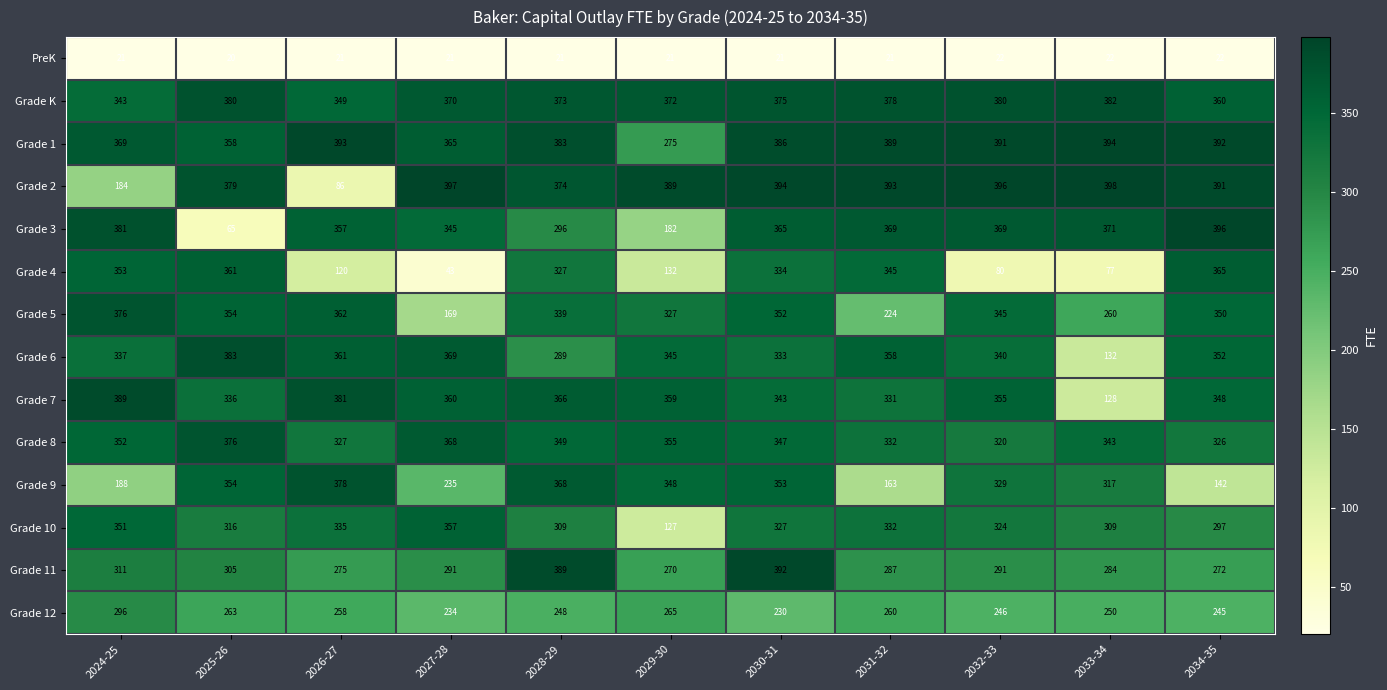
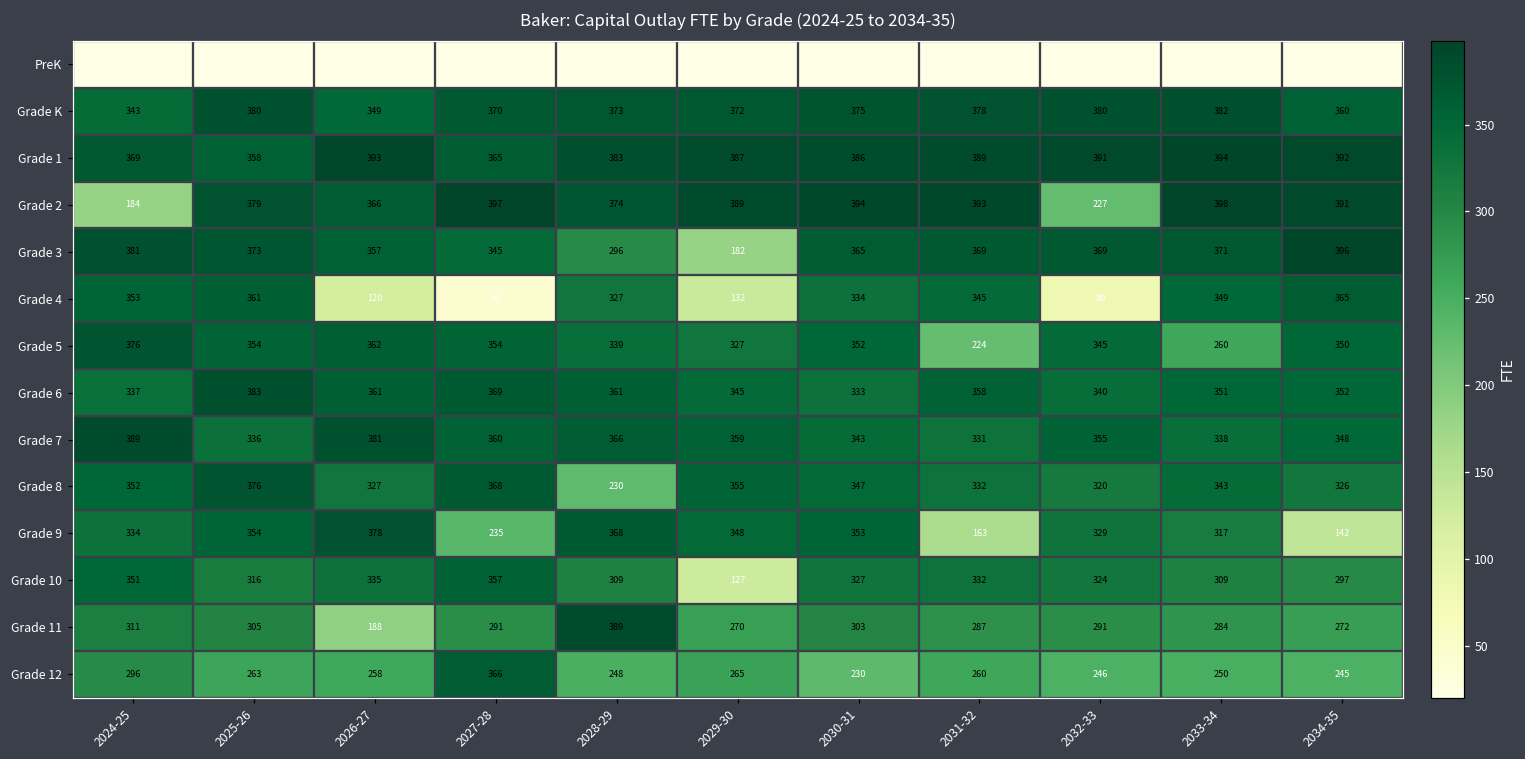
  {
    "Grade K": {
      "2024-25": 343,
      "2025-26": 380,
      "2026-27": 349,
      "2027-28": 370,
      "2028-29": 373,
      "2029-30": 372,
      "2030-31": 375,
      "2031-32": 378,
      "2032-33": 380,
      "2033-34": 382,
      "2034-35": 360
    },
    "Grade 1": {
      "2024-25": 369,
      "2025-26": 358,
      "2026-27": 393,
      "2027-28": 365,
      "2028-29": 383,
-     "2029-30": 275,
+     "2029-30": 387,
      "2030-31": 386,
      "2031-32": 389,
      "2032-33": 391,
      "2033-34": 394,
      "2034-35": 392
    },
    "Grade 2": {
      "2024-25": 184,
      "2025-26": 379,
-     "2026-27": 86,
+     "2026-27": 366,
      "2027-28": 397,
      "2028-29": 374,
      "2029-30": 389,
      "2030-31": 394,
      "2031-32": 393,
-     "2032-33": 396,
+     "2032-33": 227,
      "2033-34": 398,
      "2034-35": 391
    },
    "Grade 3": {
      "2024-25": 381,
-     "2025-26": 65,
+     "2025-26": 373,
      "2026-27": 357,
      "2027-28": 345,
      "2028-29": 296,
      "2029-30": 182,
      "2030-31": 365,
      "2031-32": 369,
      "2032-33": 369,
      "2033-34": 371,
      "2034-35": 396
    },
    "Grade 4": {
      "2024-25": 353,
      "2025-26": 361,
      "2026-27": 120,
      "2028-29": 327,
      "2029-30": 132,
      "2030-31": 334,
      "2031-32": 345,
      "2032-33": 80,
-     "2033-34": 77,
+     "2033-34": 349,
      "2034-35": 365
    },
    "Grade 5": {
      "2024-25": 376,
      "2025-26": 354,
      "2026-27": 362,
-     "2027-28": 169,
+     "2027-28": 354,
      "2028-29": 339,
      "2029-30": 327,
      "2030-31": 352,
      "2031-32": 224,
      "2032-33": 345,
      "2033-34": 260,
      "2034-35": 350
    },
    "Grade 6": {
      "2024-25": 337,
      "2025-26": 383,
      "2026-27": 361,
      "2027-28": 369,
-     "2028-29": 289,
+     "2028-29": 361,
      "2029-30": 345,
      "2030-31": 333,
      "2031-32": 358,
      "2032-33": 340,
-     "2033-34": 132,
+     "2033-34": 351,
      "2034-35": 352
    },
    "Grade 7": {
      "2024-25": 389,
      "2025-26": 336,
      "2026-27": 381,
      "2027-28": 360,
      "2028-29": 366,
      "2029-30": 359,
      "2030-31": 343,
      "2031-32": 331,
      "2032-33": 355,
-     "2033-34": 128,
+     "2033-34": 338,
      "2034-35": 348
    },
    "Grade 8": {
      "2024-25": 352,
      "2025-26": 376,
      "2026-27": 327,
      "2027-28": 368,
-     "2028-29": 349,
+     "2028-29": 230,
      "2029-30": 355,
      "2030-31": 347,
      "2031-32": 332,
      "2032-33": 320,
      "2033-34": 343,
      "2034-35": 326
    },
    "Grade 9": {
-     "2024-25": 188,
+     "2024-25": 334,
      "2025-26": 354,
      "2026-27": 378,
      "2027-28": 235,
      "2028-29": 368,
      "2029-30": 348,
      "2030-31": 353,
      "2031-32": 163,
      "2032-33": 329,
      "2033-34": 317,
      "2034-35": 142
    },
    "Grade 10": {
      "2024-25": 351,
      "2025-26": 316,
      "2026-27": 335,
      "2027-28": 357,
      "2028-29": 309,
      "2029-30": 127,
      "2030-31": 327,
      "2031-32": 332,
      "2032-33": 324,
      "2033-34": 309,
      "2034-35": 297
    },
    "Grade 11": {
      "2024-25": 311,
      "2025-26": 305,
-     "2026-27": 275,
+     "2026-27": 188,
      "2027-28": 291,
      "2028-29": 389,
      "2029-30": 270,
-     "2030-31": 392,
+     "2030-31": 303,
      "2031-32": 287,
      "2032-33": 291,
      "2033-34": 284,
      "2034-35": 272
    },
    "Grade 12": {
      "2024-25": 296,
      "2025-26": 263,
      "2026-27": 258,
-     "2027-28": 234,
+     "2027-28": 366,
      "2028-29": 248,
      "2029-30": 265,
      "2030-31": 230,
      "2031-32": 260,
      "2032-33": 246,
      "2033-34": 250,
      "2034-35": 245
    }
  }
